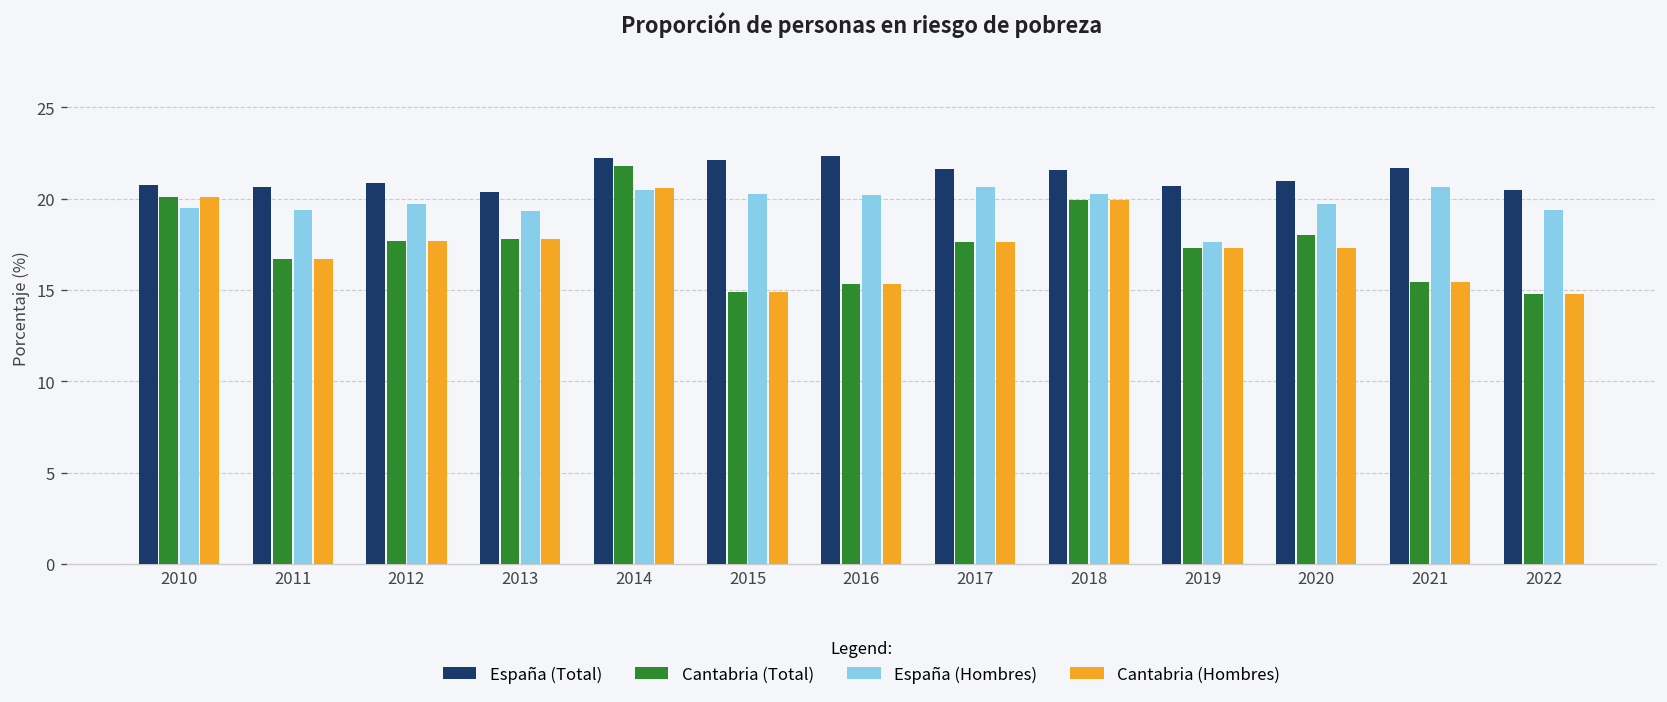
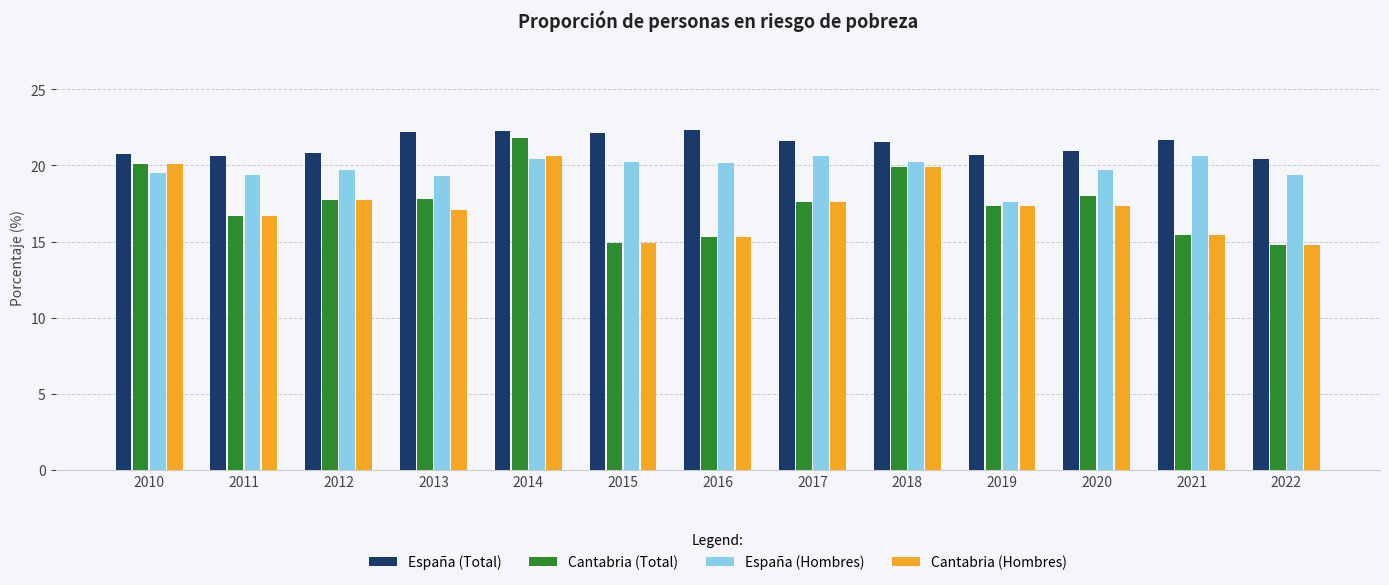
  {
    "España (Total)": {
      "2010": 20.7,
      "2011": 20.7,
      "2012": 20.8,
-     "2013": 20.4,
+     "2013": 22.2,
      "2014": 22.2,
      "2015": 22.1,
      "2016": 22.4,
      "2017": 21.6,
      "2018": 21.5,
      "2019": 20.7,
      "2020": 21.0,
      "2021": 21.7,
      "2022": 20.5
    },
    "Cantabria (Total)": {
      "2010": 20.1,
      "2011": 16.7,
      "2012": 17.7,
      "2013": 17.8,
      "2014": 21.8,
      "2015": 14.9,
      "2016": 15.3,
      "2017": 17.6,
      "2018": 19.9,
      "2019": 17.3,
      "2020": 18.0,
      "2021": 15.4,
      "2022": 14.8
    },
    "España (Hombres)": {
      "2010": 19.5,
      "2011": 19.4,
      "2012": 19.7,
      "2013": 19.3,
      "2014": 20.5,
      "2015": 20.2,
      "2016": 20.2,
      "2017": 20.6,
      "2018": 20.2,
      "2019": 17.6,
      "2020": 19.7,
      "2021": 20.6,
      "2022": 19.4
    },
    "Cantabria (Hombres)": {
      "2010": 20.1,
      "2011": 16.7,
      "2012": 17.7,
-     "2013": 17.8,
+     "2013": 17.1,
      "2014": 20.6,
      "2015": 14.9,
      "2016": 15.3,
      "2017": 17.6,
      "2018": 19.9,
      "2019": 17.3,
      "2020": 17.3,
      "2021": 15.4,
      "2022": 14.8
    }
  }
